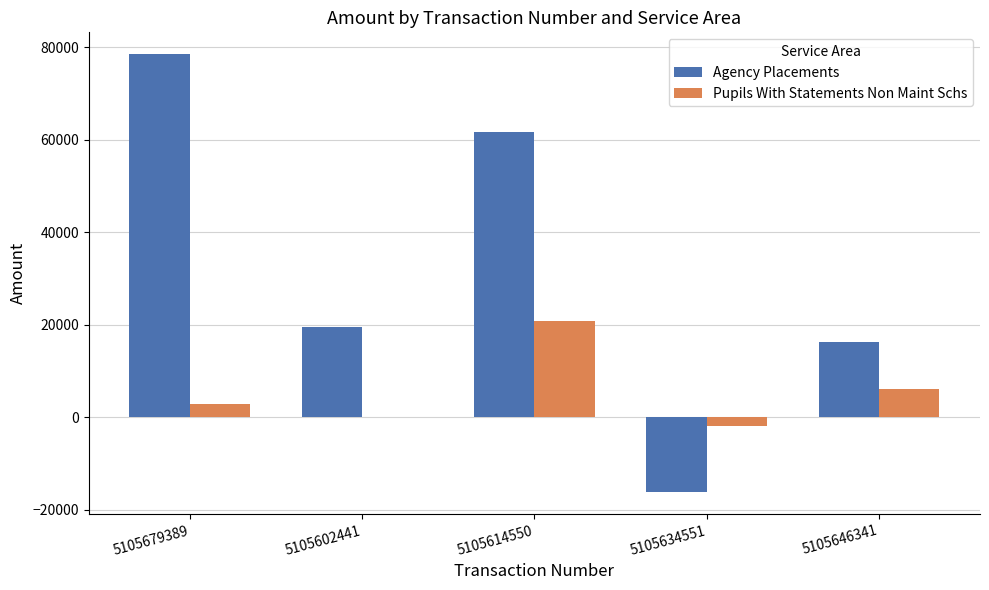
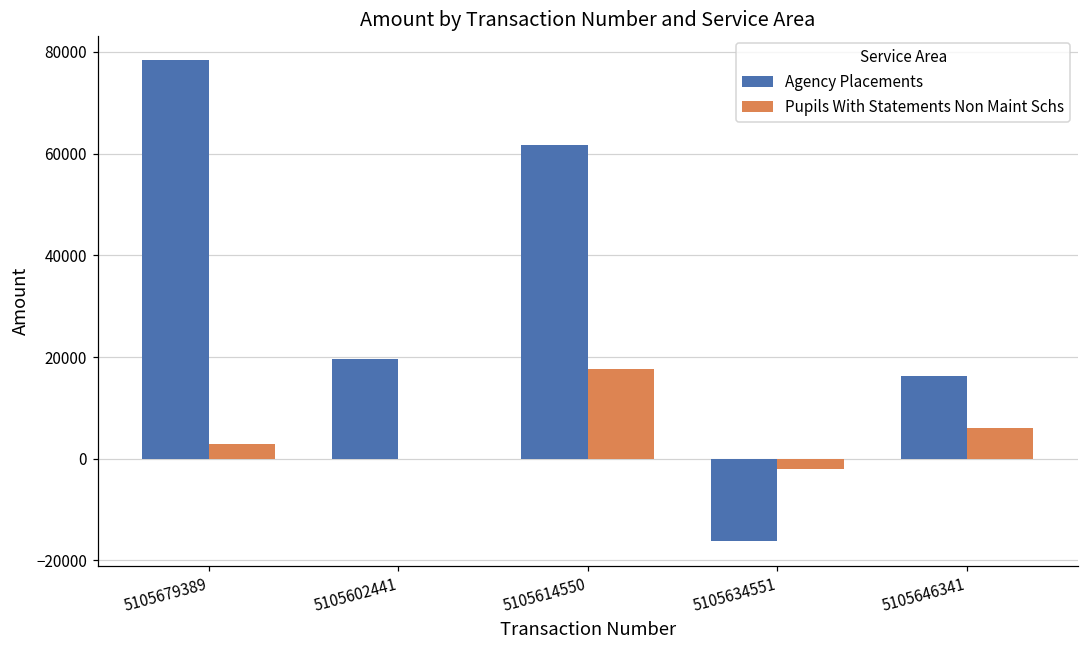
  {
    "Agency Placements": {
      "5105679389": 78000,
      "5105602441": 20000,
      "5105614550": 62000,
      "5105634551": -16000,
      "5105646341": 16000
    },
    "Pupils With Statements Non Maint Schs": {
      "5105679389": 3000,
      "5105602441": 0,
-     "5105614550": 21000,
+     "5105614550": 18000,
      "5105634551": -2000,
      "5105646341": 6000
    }
  }
